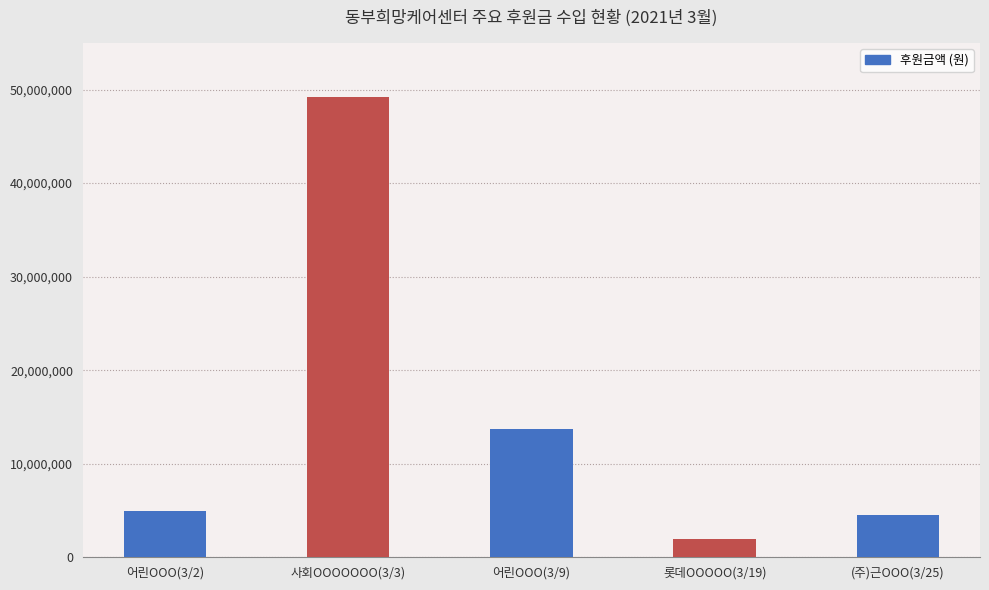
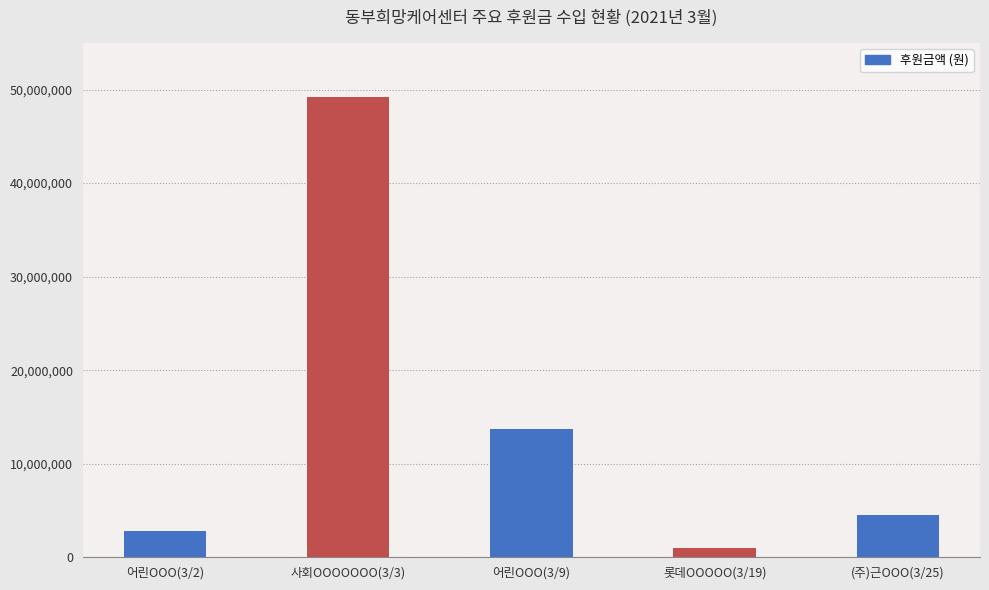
  {
-   "어린OOO(3/2)": "5,000,000",
+   "어린OOO(3/2)": "3,000,000",
    "사회OOOOOOO(3/3)": "49,000,000",
    "어린OOO(3/9)": "14,000,000",
-   "롯데OOOOO(3/19)": "2,000,000",
+   "롯데OOOOO(3/19)": "1,000,000",
    "(주)근OOO(3/25)": "5,000,000"
  }
